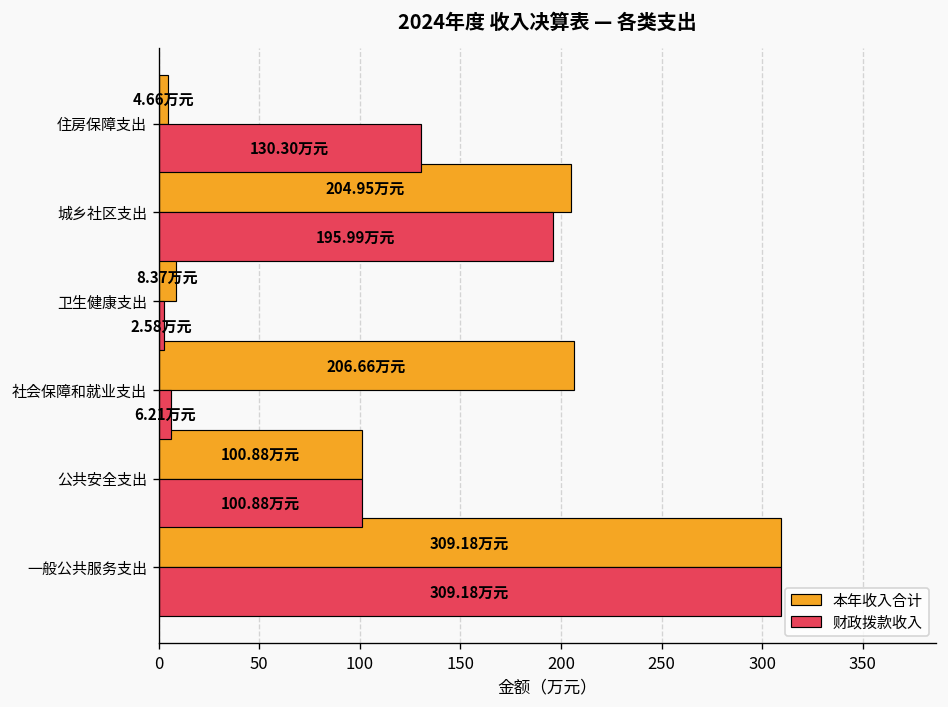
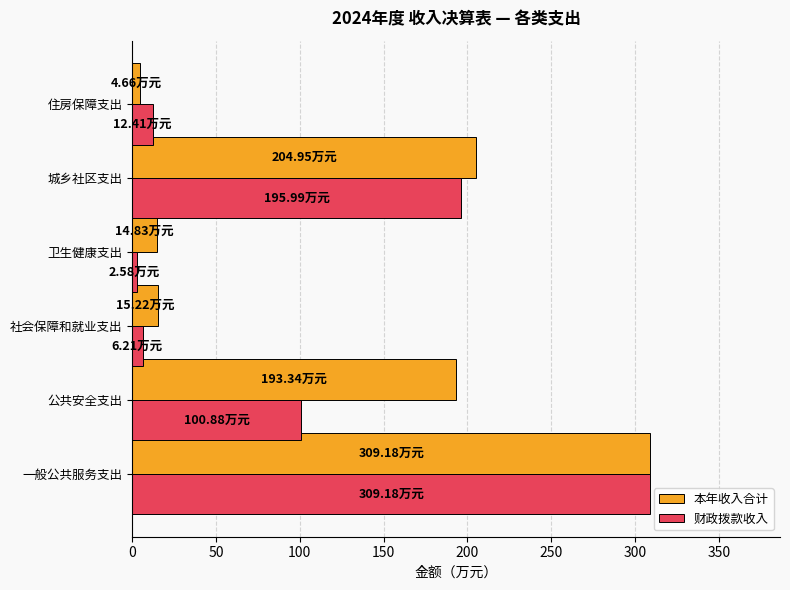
  {
    "本年收入合计": {
      "住房保障支出": 4.66,
      "城乡社区支出": 204.95,
-     "卫生健康支出": 8.37,
-     "社会保障和就业支出": 206.66,
-     "公共安全支出": 100.88,
+     "卫生健康支出": 14.83,
+     "社会保障和就业支出": 15.22,
+     "公共安全支出": 193.34,
      "一般公共服务支出": 309.18
    },
    "财政拨款收入": {
-     "住房保障支出": 130.30,
+     "住房保障支出": 12.41,
      "城乡社区支出": 195.99,
      "卫生健康支出": 2.58,
      "社会保障和就业支出": 6.21,
      "公共安全支出": 100.88,
      "一般公共服务支出": 309.18
    }
  }
